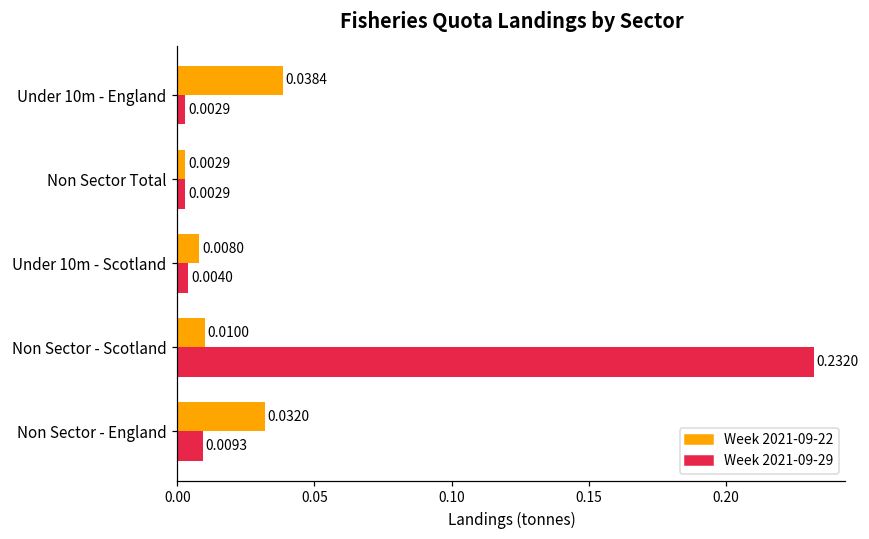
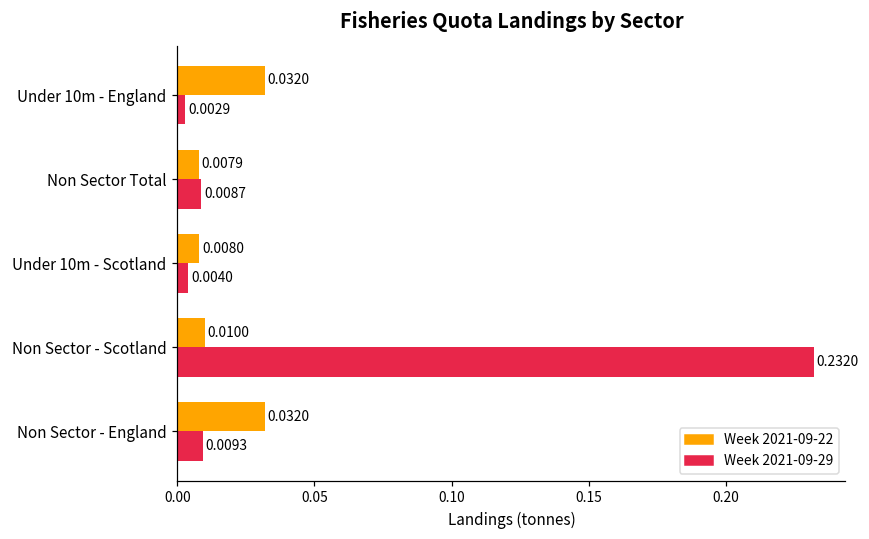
  {
    "Week 2021-09-22": {
-     "Under 10m - England": 0.0384,
-     "Non Sector Total": 0.0029,
+     "Under 10m - England": 0.0320,
+     "Non Sector Total": 0.0079,
      "Under 10m - Scotland": 0.0080,
      "Non Sector - Scotland": 0.0100,
      "Non Sector - England": 0.0320
    },
    "Week 2021-09-29": {
      "Under 10m - England": 0.0029,
-     "Non Sector Total": 0.0029,
+     "Non Sector Total": 0.0087,
      "Under 10m - Scotland": 0.0040,
      "Non Sector - Scotland": 0.2320,
      "Non Sector - England": 0.0093
    }
  }
